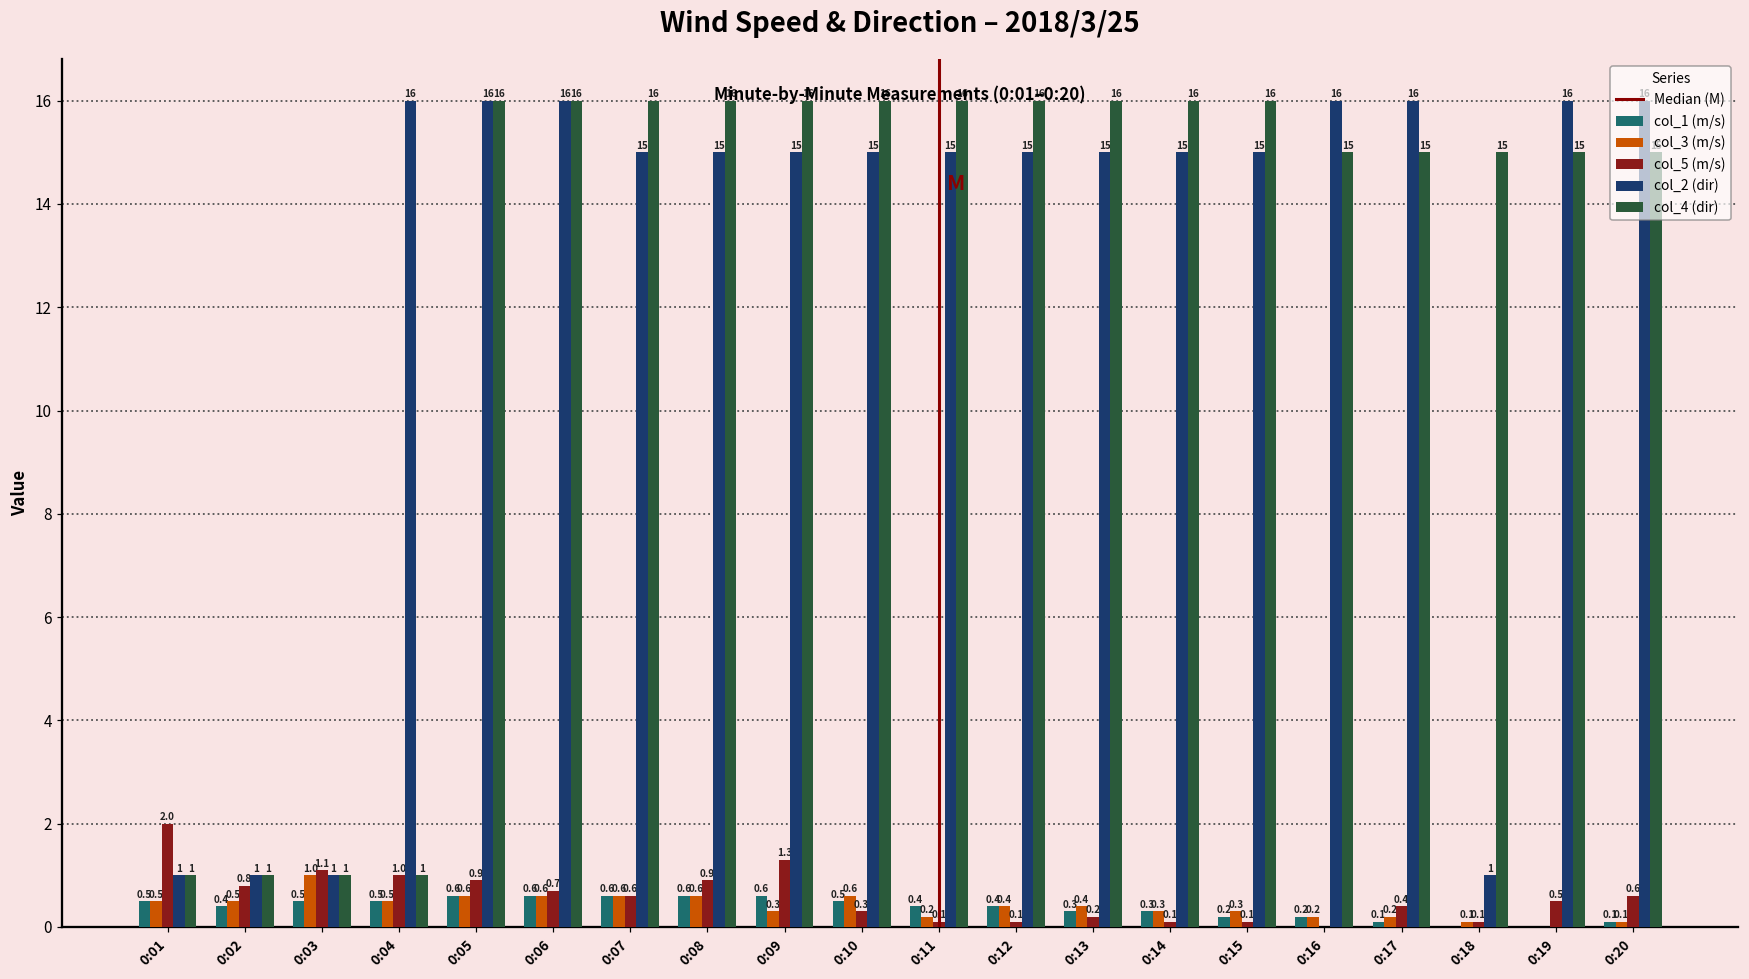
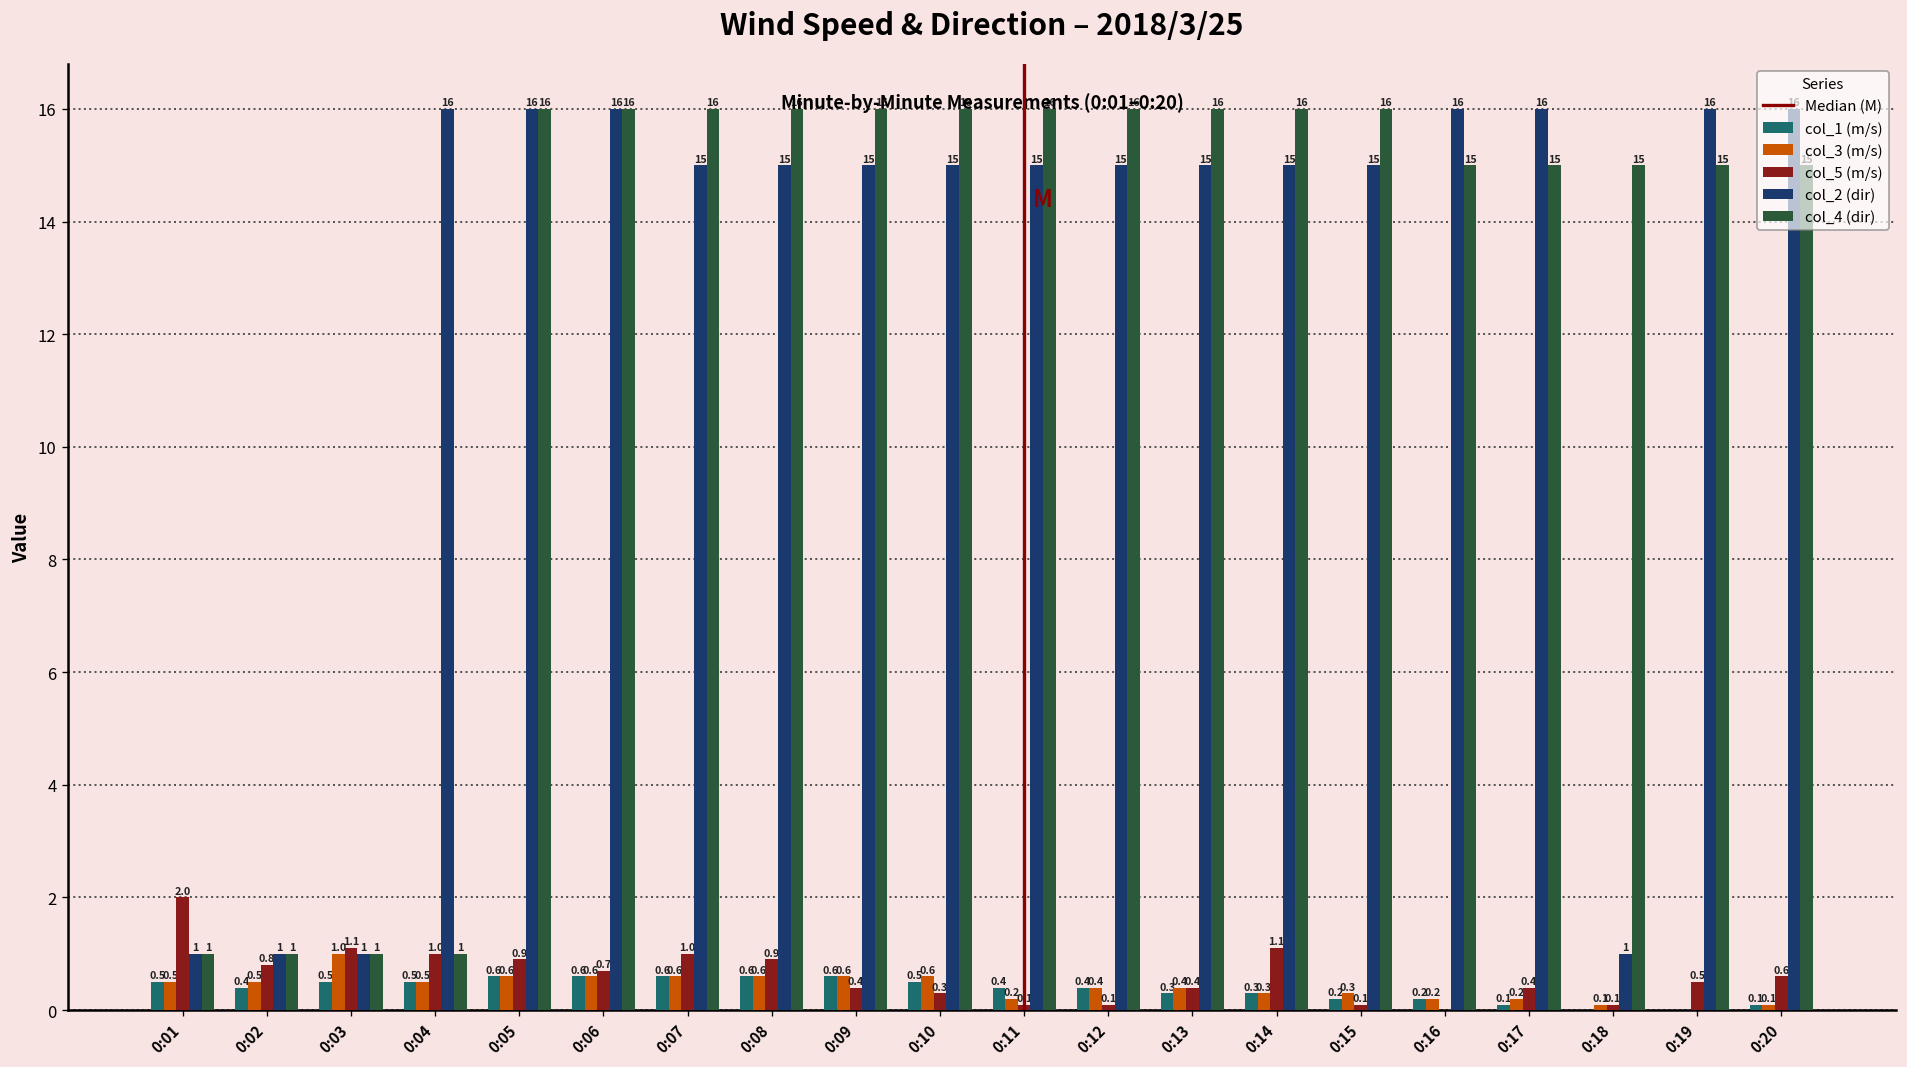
  {
    "col_3 (m/s)": {
      "0:02": 0.5,
      "0:03": 1.0,
-     "0:09": 0.3,
+     "0:09": 0.6,
      "0:10": 0.6,
      "0:11": 0.2,
      "0:15": 0.3,
      "0:17": 0.2
    },
    "col_5 (m/s)": {
      "0:01": 2.0,
      "0:02": 0.8,
      "0:03": 1.1,
      "0:04": 1.0,
      "0:05": 0.9,
      "0:06": 0.7,
-     "0:07": 0.6,
+     "0:07": 1.0,
      "0:08": 0.9,
-     "0:09": 1.3,
+     "0:09": 0.4,
      "0:10": 0.3,
      "0:11": 0.1,
      "0:12": 0.1,
-     "0:13": 0.2,
-     "0:14": 0.1,
+     "0:13": 0.4,
+     "0:14": 1.1,
      "0:15": 0.1,
      "0:17": 0.4,
      "0:19": 0.5,
      "0:20": 0.6
    }
  }
